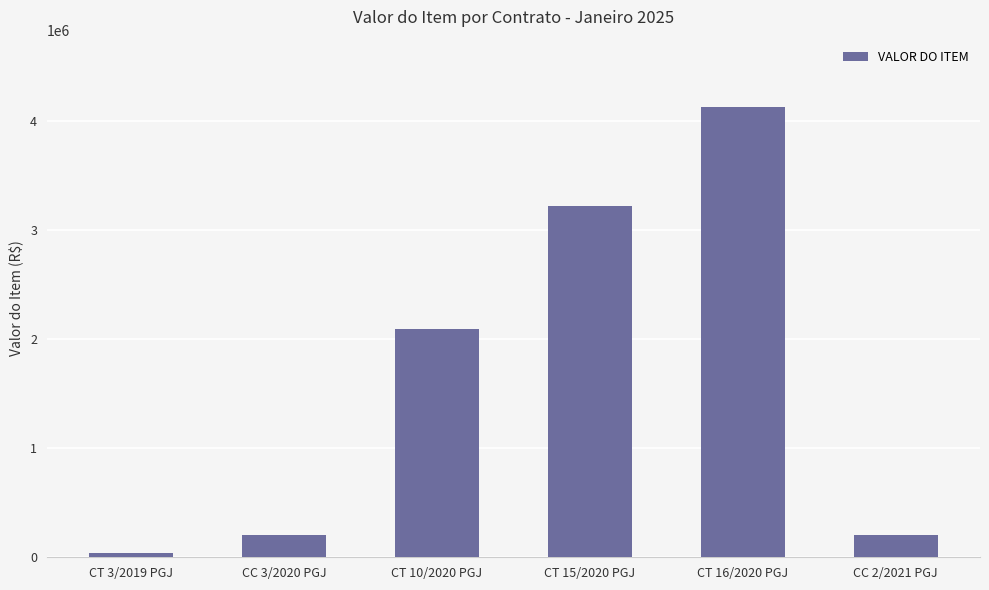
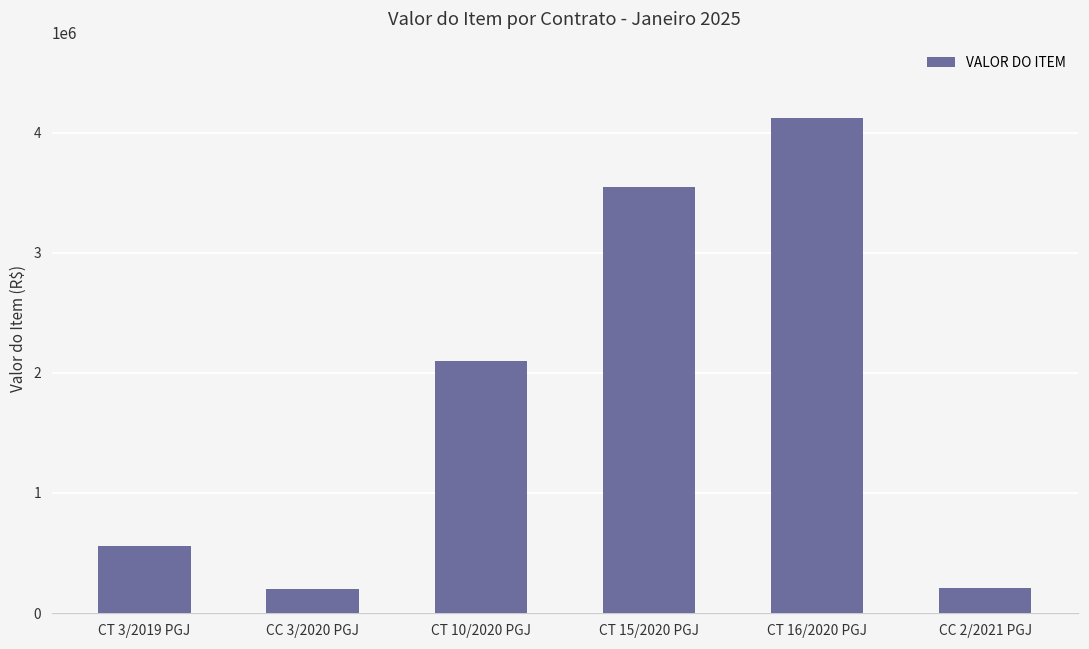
  {
-   "CT 3/2019 PGJ": 40000,
+   "CT 3/2019 PGJ": 560000,
    "CC 3/2020 PGJ": 200000,
    "CT 10/2020 PGJ": 2100000,
-   "CT 15/2020 PGJ": 3220000,
+   "CT 15/2020 PGJ": 3550000,
    "CT 16/2020 PGJ": 4130000,
    "CC 2/2021 PGJ": 210000
  }
